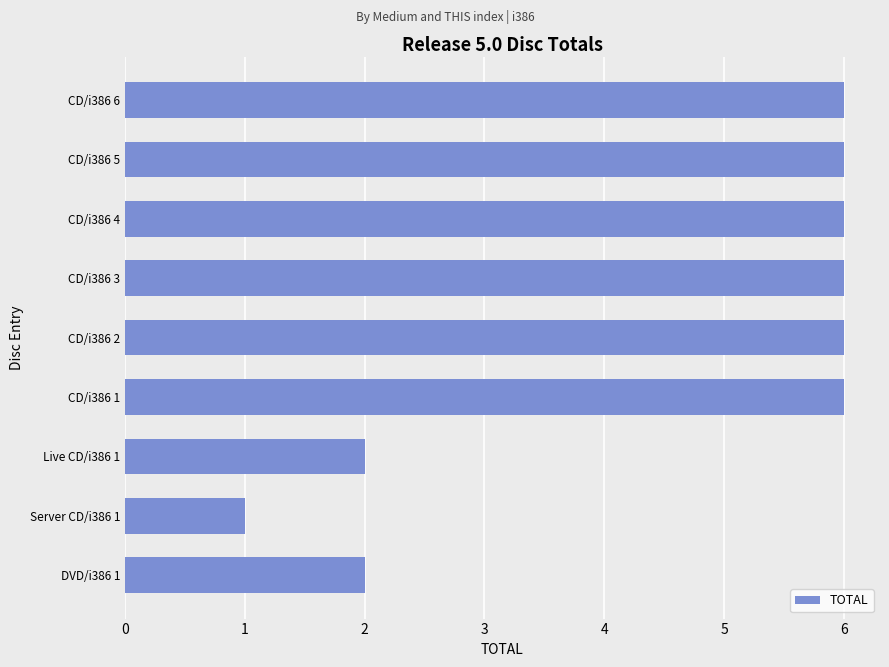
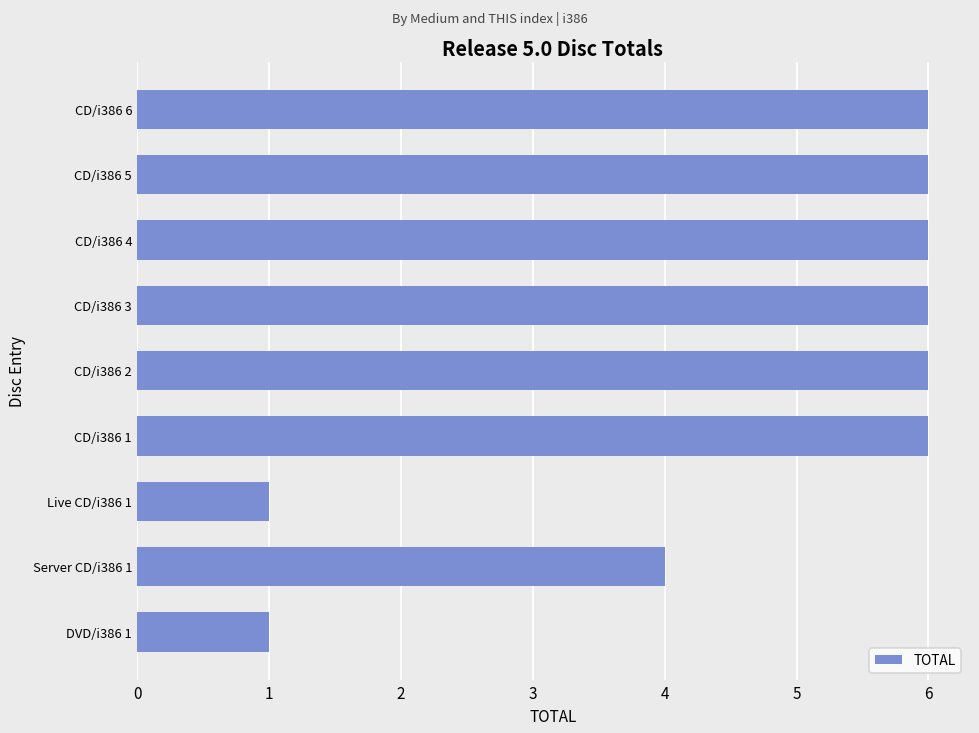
  {
    "CD/i386 6": 6,
    "CD/i386 5": 6,
    "CD/i386 4": 6,
    "CD/i386 3": 6,
    "CD/i386 2": 6,
    "CD/i386 1": 6,
-   "Live CD/i386 1": 2,
-   "Server CD/i386 1": 1,
-   "DVD/i386 1": 2
+   "Live CD/i386 1": 1,
+   "Server CD/i386 1": 4,
+   "DVD/i386 1": 1
  }
